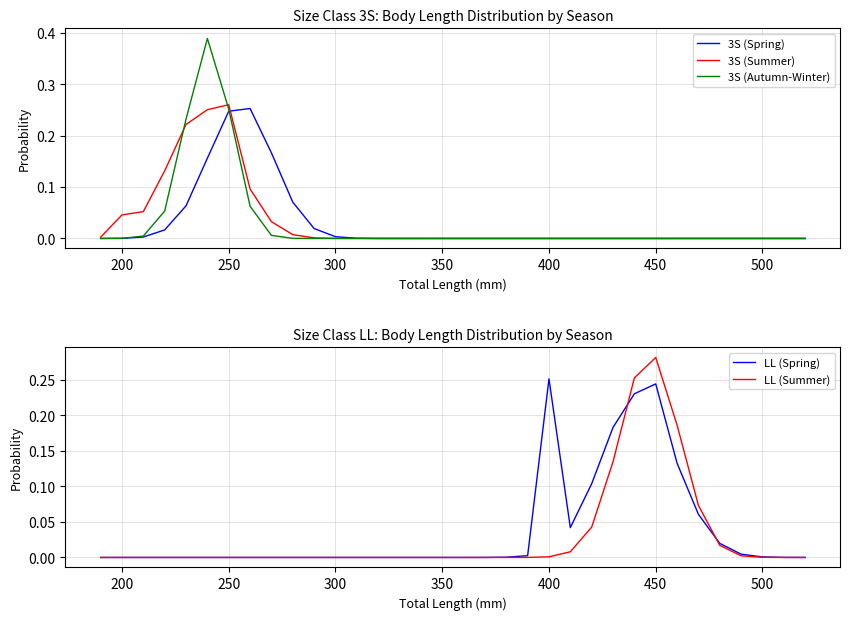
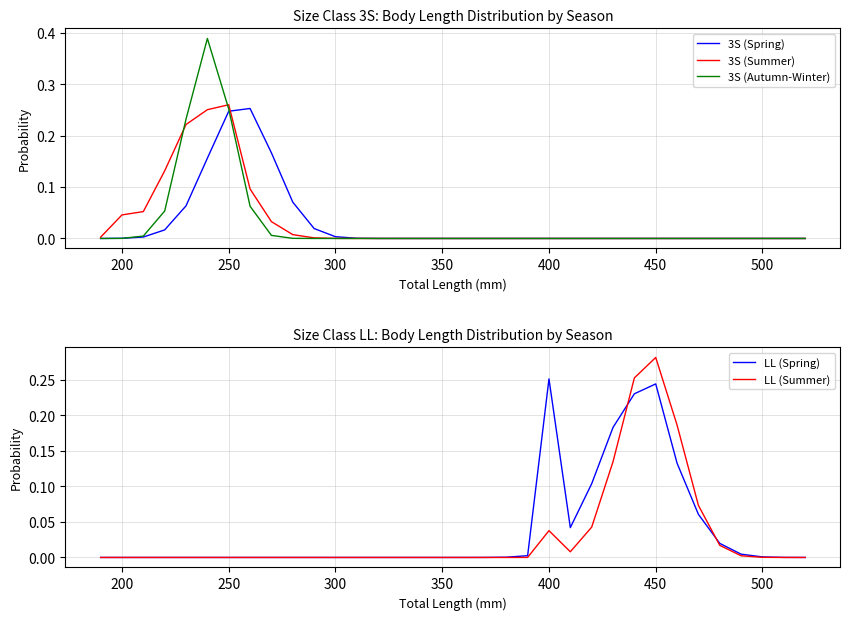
  {
    "Size Class 3S: Body Length Distribution by Season": {
      "3S (Summer)": {
        "200": 0.05,
        "250": 0.26
      }
    },
    "Size Class LL: Body Length Distribution by Season": {
      "LL (Spring)": {
        "400": 0.25,
        "450": 0.24
      },
      "LL (Summer)": {
-       "400": 0.00,
+       "400": 0.04,
        "450": 0.28
      }
    }
  }
